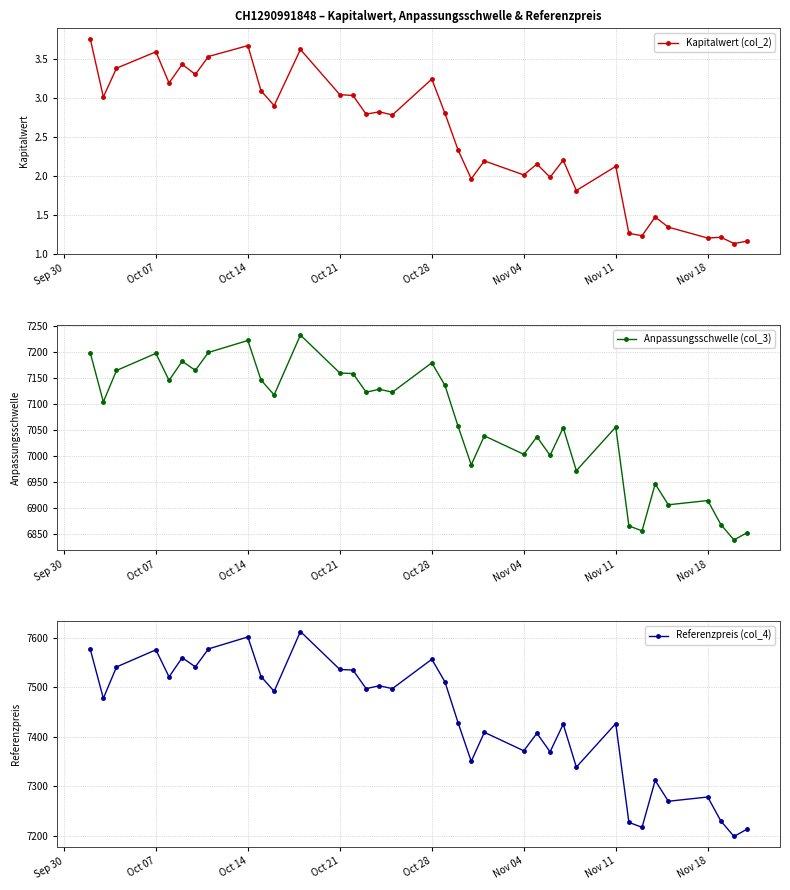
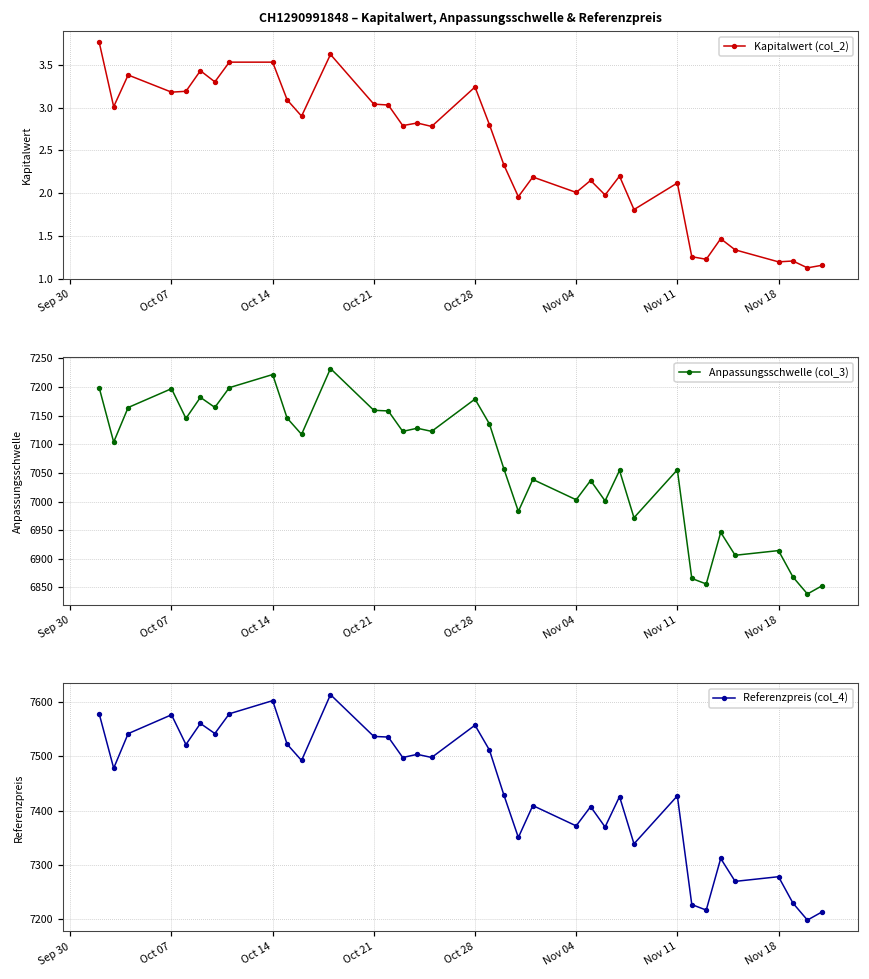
  {
    "CH1290991848 – Kapitalwert, Anpassungsschwelle & Referenzpreis": {
-     "Oct 07": 3.6,
-     "Oct 14": 3.7,
+     "Oct 07": 3.2,
+     "Oct 14": 3.5,
      "Oct 21": 3.0,
      "Oct 28": 3.2,
      "Nov 04": 2.0,
      "Nov 11": 2.1,
      "Nov 18": 1.2
    }
  }
